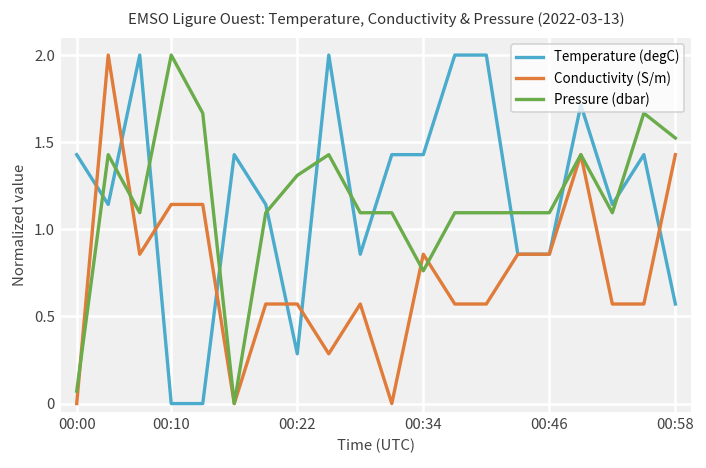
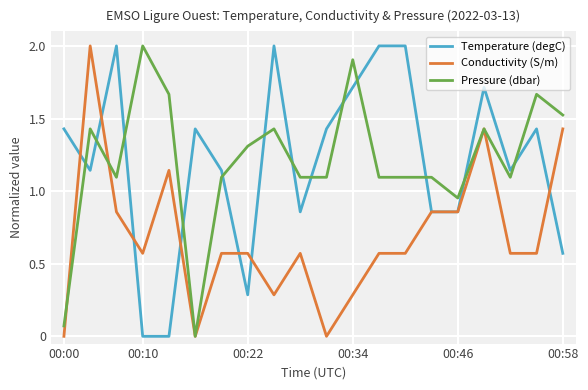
  {
    "Temperature (degC)": {
      "00:00": 1.43,
      "00:10": 0.00,
      "00:22": 0.29,
-     "00:34": 1.43,
+     "00:34": 1.71,
      "00:58": 0.57
    },
    "Conductivity (S/m)": {
      "00:00": 0.00,
-     "00:10": 1.14,
+     "00:10": 0.57,
      "00:22": 0.57,
-     "00:34": 0.86,
+     "00:34": 0.29,
      "00:58": 1.43
    },
    "Pressure (dbar)": {
      "00:00": 0.07,
      "00:10": 2.00,
      "00:22": 1.31,
-     "00:34": 0.76,
-     "00:46": 1.10,
+     "00:34": 1.90,
+     "00:46": 0.95,
      "00:58": 1.52
    }
  }
